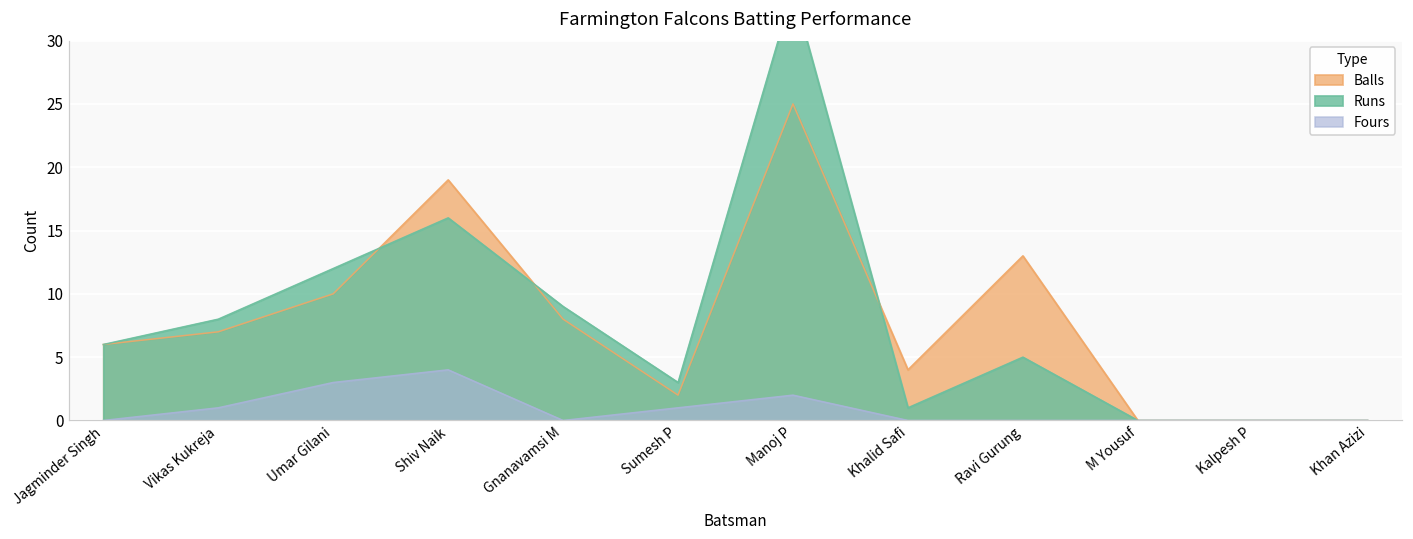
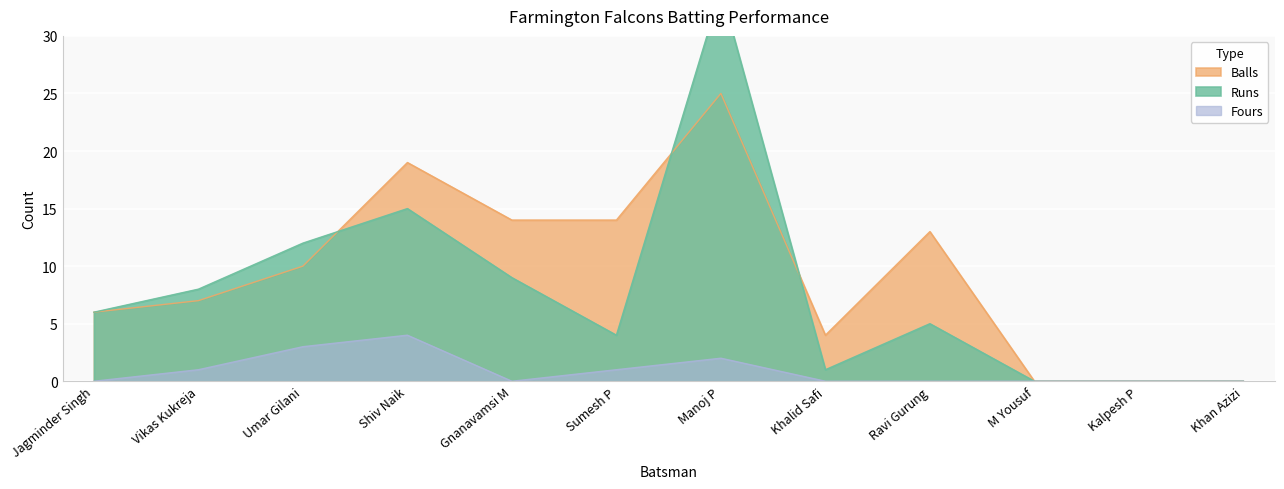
  {
    "Balls": {
      "Vikas Kukreja": 7,
      "Umar Gilani": 10,
      "Shiv Naik": 19,
-     "Gnanavamsi M": 8,
-     "Sumesh P": 2,
+     "Gnanavamsi M": 14,
+     "Sumesh P": 14,
      "Manoj P": 25,
      "Khalid Safi": 4,
      "Ravi Gurung": 13
    },
    "Runs": {
      "Vikas Kukreja": 8,
      "Umar Gilani": 12,
-     "Shiv Naik": 16,
+     "Shiv Naik": 15,
      "Gnanavamsi M": 9,
-     "Sumesh P": 3,
+     "Sumesh P": 4,
      "Khalid Safi": 1,
      "Ravi Gurung": 5
    },
    "Fours": {
      "Jagminder Singh": 0,
      "Vikas Kukreja": 1,
      "Umar Gilani": 3,
      "Shiv Naik": 4,
      "Gnanavamsi M": 0,
      "Sumesh P": 1,
      "Manoj P": 2,
      "Khalid Safi": 0,
      "Ravi Gurung": 0
    }
  }
